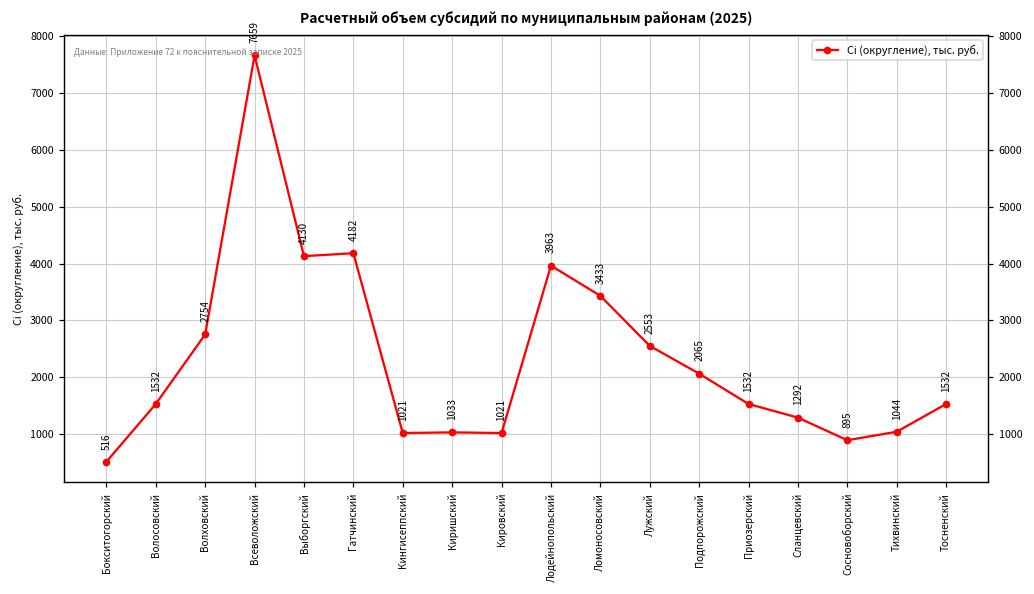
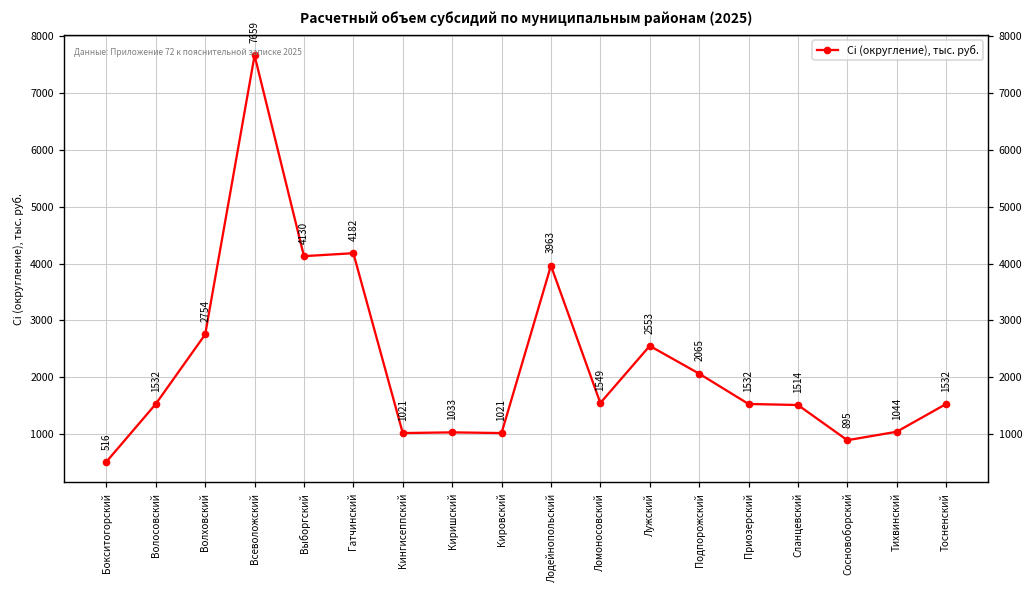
  {
    "Бокситогорский": 516,
    "Волосовский": 1532,
    "Волховский": 2754,
    "Всеволожский": 7659,
    "Выборгский": 4130,
    "Гатчинский": 4182,
    "Кингисеппский": 1021,
    "Киришский": 1033,
    "Кировский": 1021,
    "Лодейнопольский": 3963,
-   "Ломоносовский": 3433,
+   "Ломоносовский": 1549,
    "Лужский": 2553,
    "Подпорожский": 2065,
    "Приозерский": 1532,
-   "Сланцевский": 1292,
+   "Сланцевский": 1514,
    "Сосновоборский": 895,
    "Тихвинский": 1044,
    "Тосненский": 1532
  }
